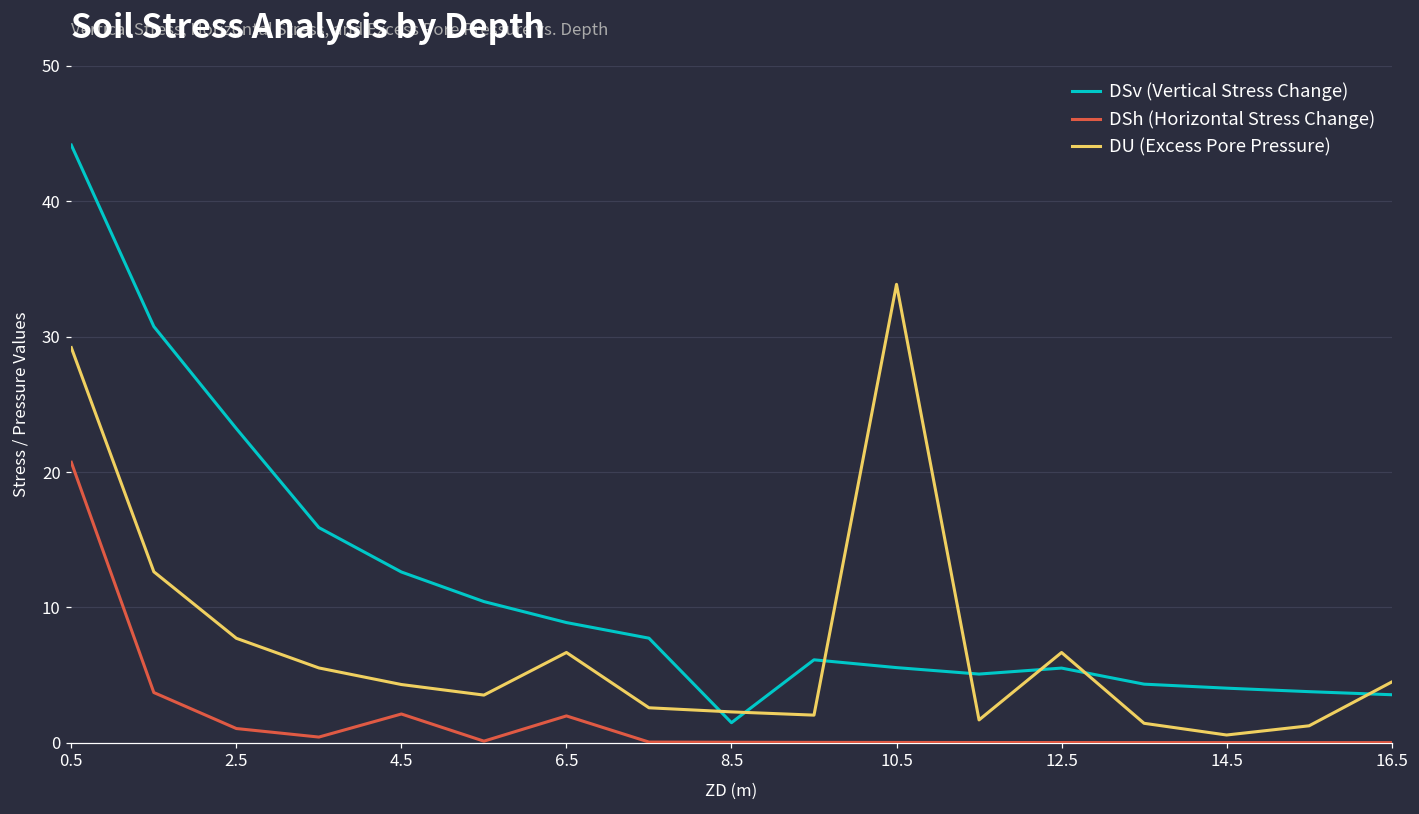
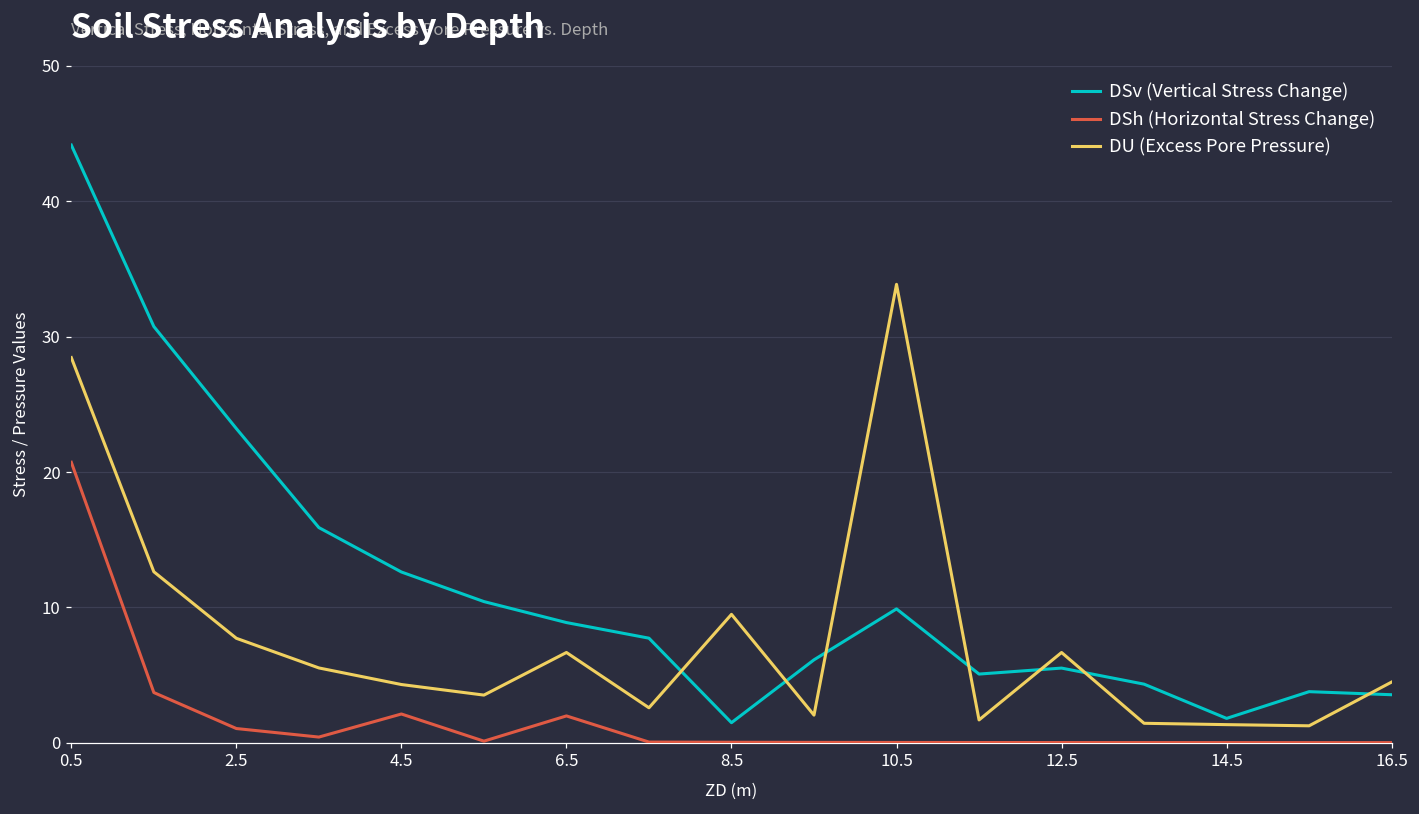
  {
    "DSv (Vertical Stress Change)": {
      "0.5": 44.2,
      "2.5": 23.2,
      "4.5": 12.6,
      "6.5": 8.9,
      "8.5": 1.5,
-     "10.5": 5.5,
+     "10.5": 9.9,
      "12.5": 5.5,
-     "14.5": 4.0,
+     "14.5": 1.8,
      "16.5": 3.5
    },
    "DSh (Horizontal Stress Change)": {
      "0.5": 20.7,
      "2.5": 1.0,
      "4.5": 2.1,
      "6.5": 2.0,
      "8.5": 0.0,
      "10.5": 0.0,
      "12.5": 0.0,
      "14.5": 0.0,
      "16.5": 0.0
    },
    "DU (Excess Pore Pressure)": {
-     "0.5": 29.2,
+     "0.5": 28.5,
      "2.5": 7.7,
      "4.5": 4.3,
      "6.5": 6.7,
-     "8.5": 2.3,
+     "8.5": 9.5,
      "10.5": 33.9,
      "12.5": 6.7,
-     "14.5": 0.6,
+     "14.5": 1.3,
      "16.5": 4.5
    }
  }
